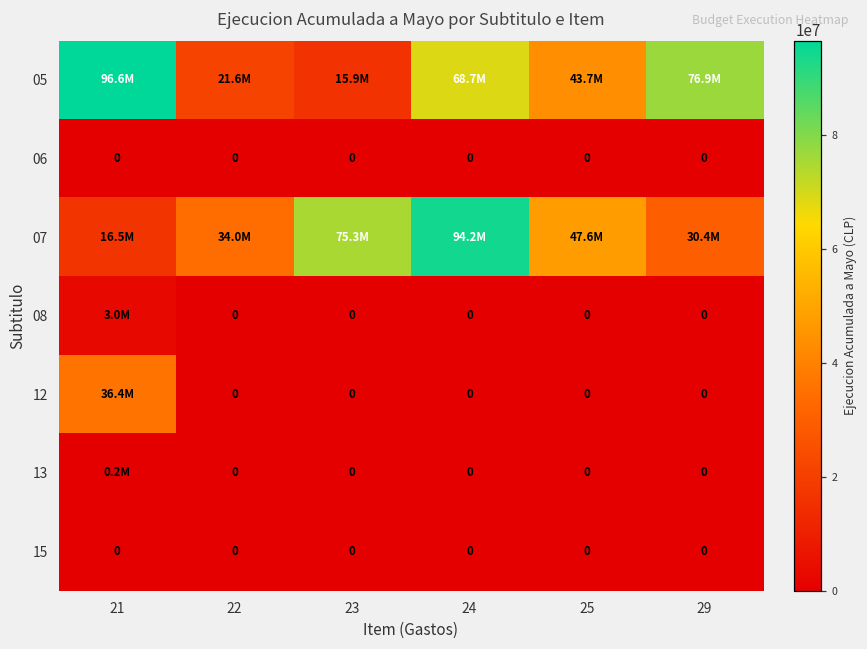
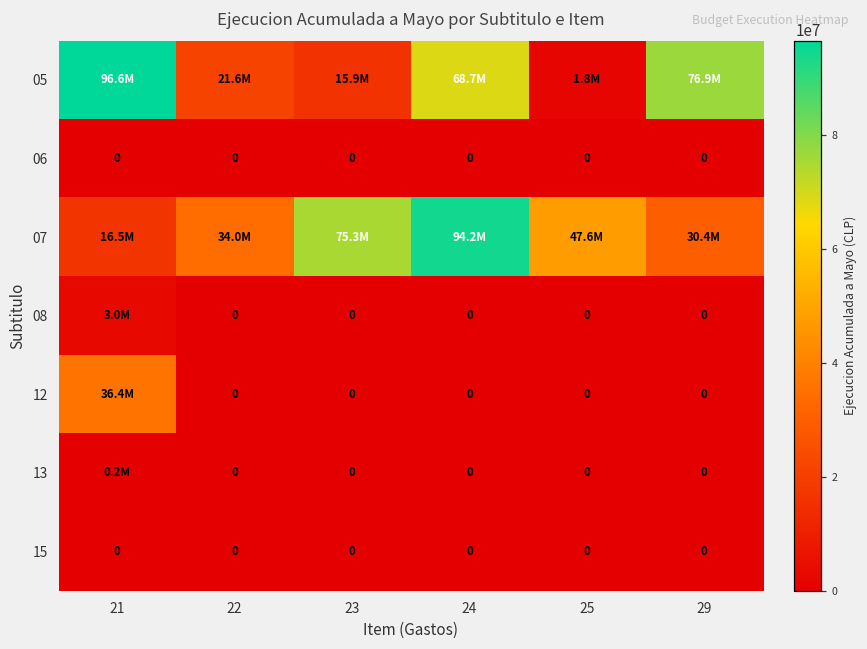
  {
    "05": {
      "21": "96.6M",
      "22": "21.6M",
      "23": "15.9M",
      "24": "68.7M",
-     "25": "43.7M",
+     "25": "1.8M",
      "29": "76.9M"
    },
    "06": {
      "21": "0",
      "22": "0",
      "23": "0",
      "24": "0",
      "25": "0",
      "29": "0"
    },
    "07": {
      "21": "16.5M",
      "22": "34.0M",
      "23": "75.3M",
      "24": "94.2M",
      "25": "47.6M",
      "29": "30.4M"
    },
    "08": {
      "21": "3.0M",
      "22": "0",
      "23": "0",
      "24": "0",
      "25": "0",
      "29": "0"
    },
    "12": {
      "21": "36.4M",
      "22": "0",
      "23": "0",
      "24": "0",
      "25": "0",
      "29": "0"
    },
    "13": {
      "21": "0.2M",
      "22": "0",
      "23": "0",
      "24": "0",
      "25": "0",
      "29": "0"
    },
    "15": {
      "21": "0",
      "22": "0",
      "23": "0",
      "24": "0",
      "25": "0",
      "29": "0"
    }
  }
